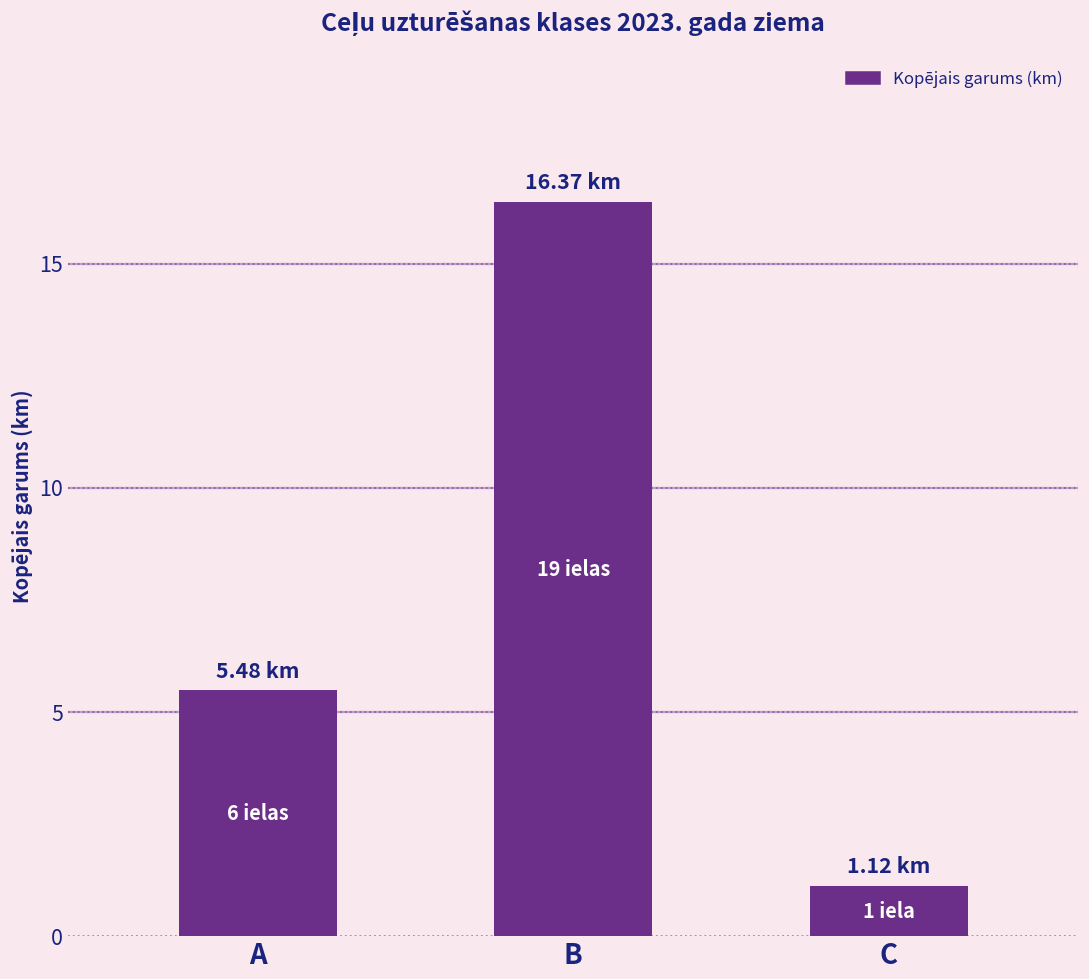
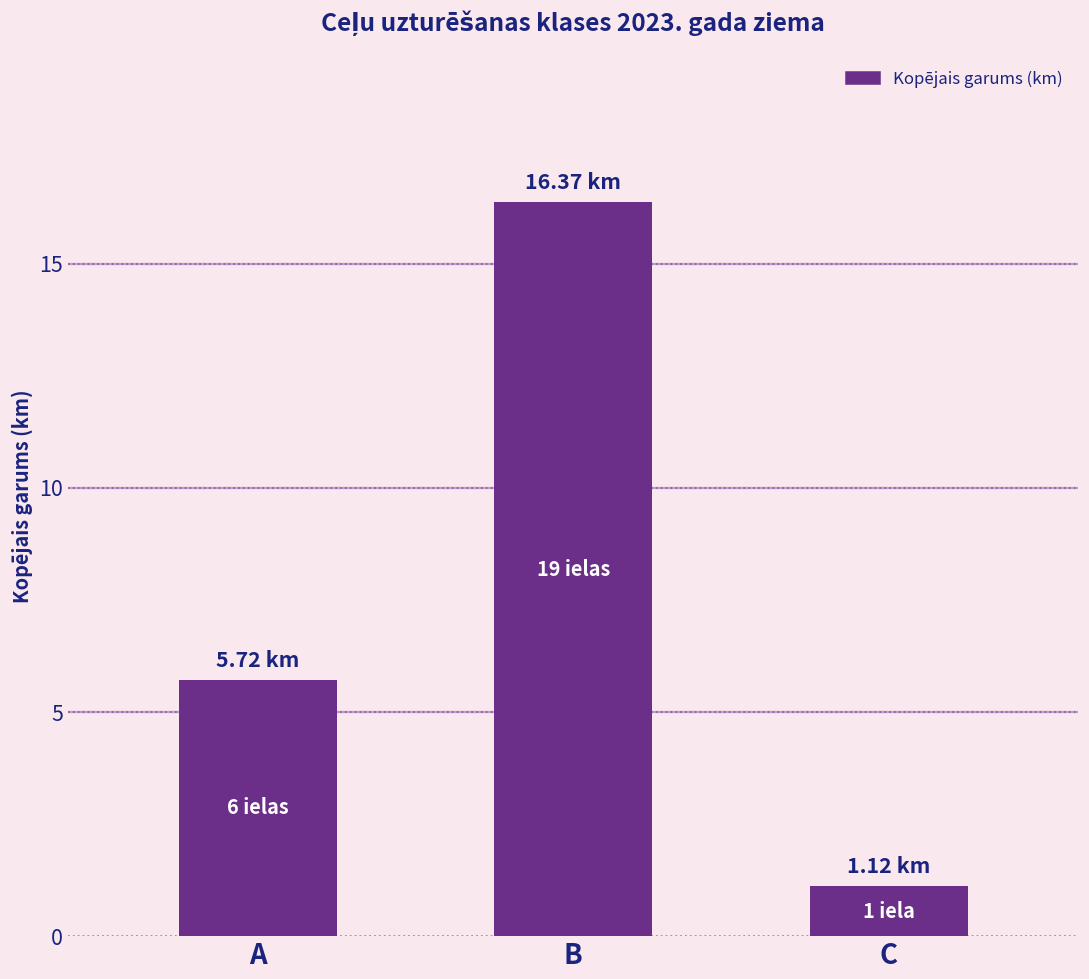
  {
-   "A": 5.48,
+   "A": 5.72,
    "B": 16.37,
    "C": 1.12
  }
